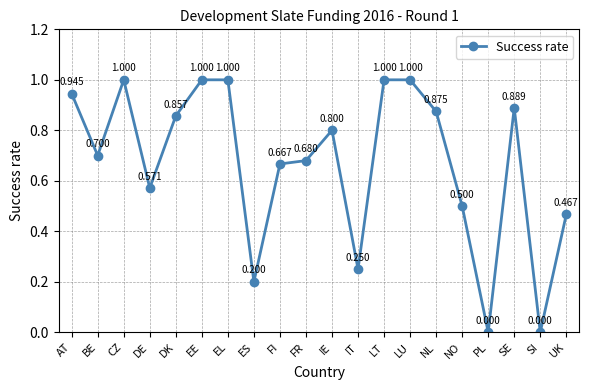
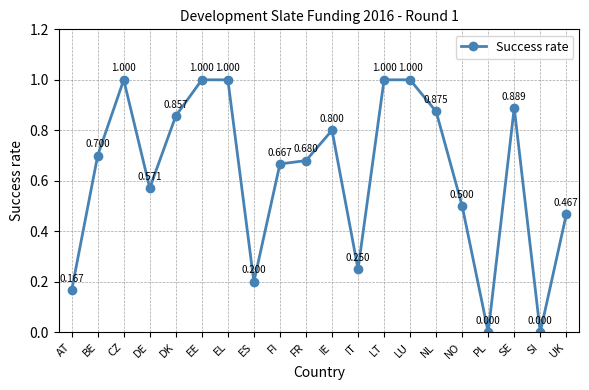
  {
-   "AT": 0.945,
+   "AT": 0.167,
    "BE": 0.700,
    "CZ": 1.000,
    "DE": 0.571,
    "DK": 0.857,
    "EE": 1.000,
    "EL": 1.000,
    "ES": 0.200,
    "FI": 0.667,
    "FR": 0.680,
    "IE": 0.800,
    "IT": 0.250,
    "LT": 1.000,
    "LU": 1.000,
    "NL": 0.875,
    "NO": 0.500,
    "PL": 0.000,
    "SE": 0.889,
    "SI": 0.000,
    "UK": 0.467
  }
